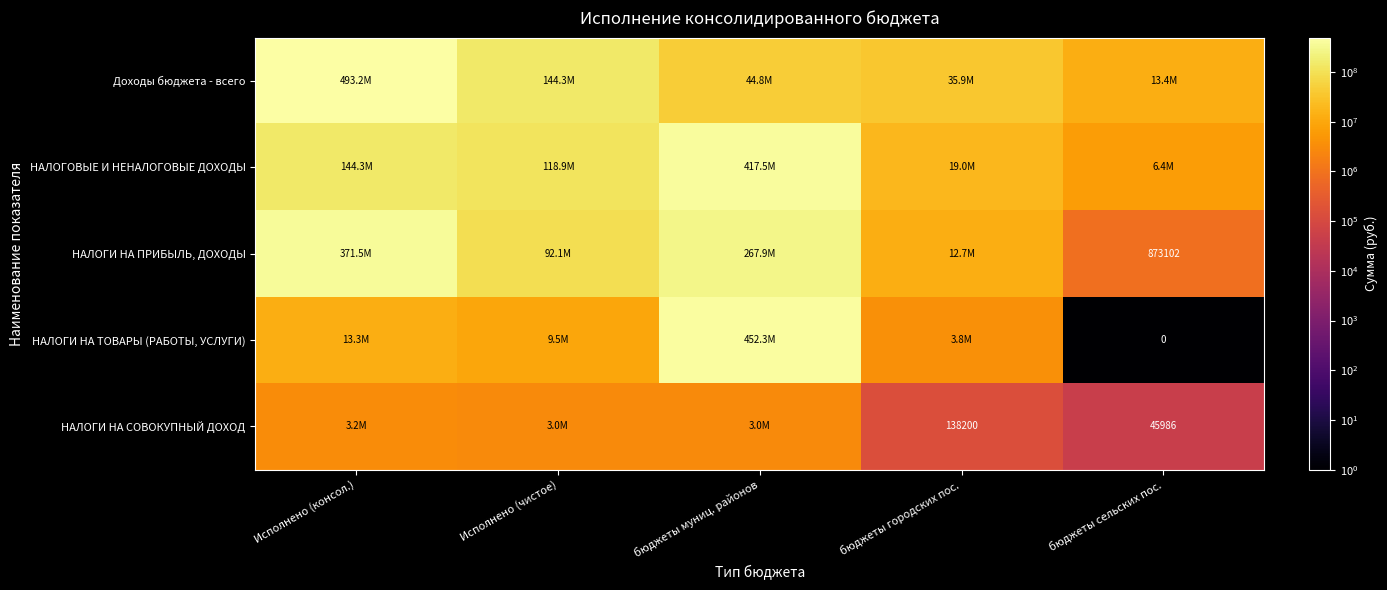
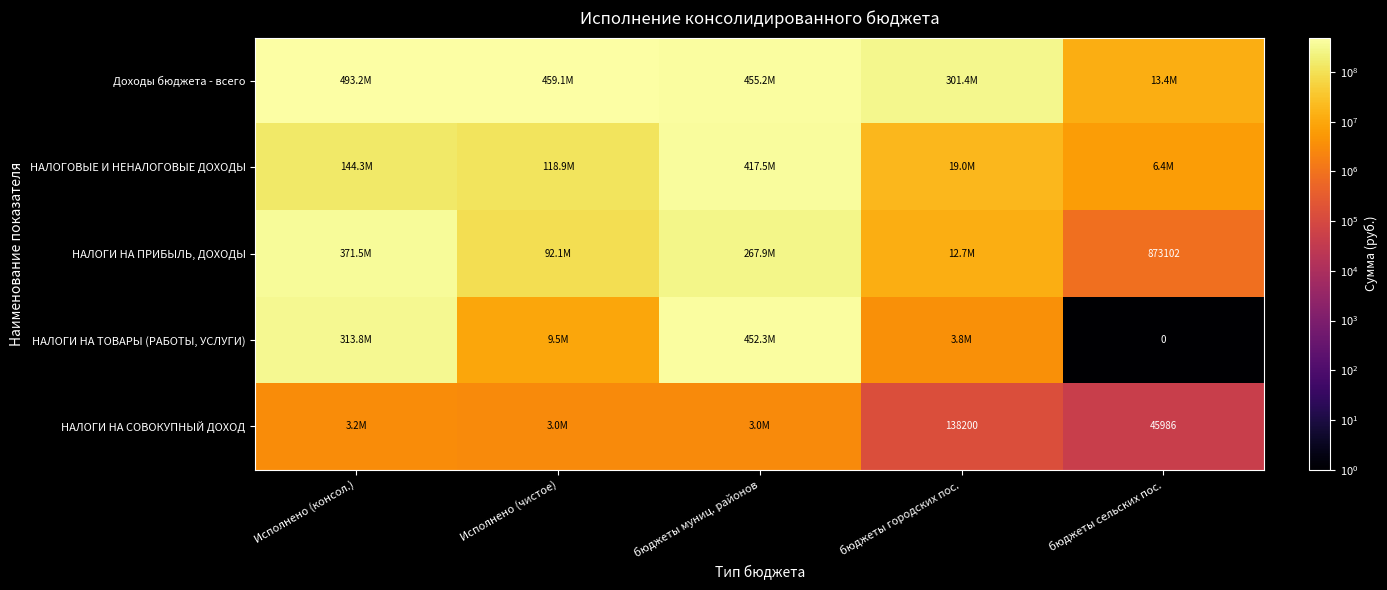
  {
    "Доходы бюджета - всего": {
      "Исполнено (консол.)": "493.2M",
-     "Исполнено (чистое)": "144.3M",
-     "бюджеты муниц. районов": "44.8M",
-     "бюджеты городских пос.": "35.9M",
+     "Исполнено (чистое)": "459.1M",
+     "бюджеты муниц. районов": "455.2M",
+     "бюджеты городских пос.": "301.4M",
      "бюджеты сельских пос.": "13.4M"
    },
    "НАЛОГОВЫЕ И НЕНАЛОГОВЫЕ ДОХОДЫ": {
      "Исполнено (консол.)": "144.3M",
      "Исполнено (чистое)": "118.9M",
      "бюджеты муниц. районов": "417.5M",
      "бюджеты городских пос.": "19.0M",
      "бюджеты сельских пос.": "6.4M"
    },
    "НАЛОГИ НА ПРИБЫЛЬ, ДОХОДЫ": {
      "Исполнено (консол.)": "371.5M",
      "Исполнено (чистое)": "92.1M",
      "бюджеты муниц. районов": "267.9M",
      "бюджеты городских пос.": "12.7M",
      "бюджеты сельских пос.": "873102"
    },
    "НАЛОГИ НА ТОВАРЫ (РАБОТЫ, УСЛУГИ)": {
-     "Исполнено (консол.)": "13.3M",
+     "Исполнено (консол.)": "313.8M",
      "Исполнено (чистое)": "9.5M",
      "бюджеты муниц. районов": "452.3M",
      "бюджеты городских пос.": "3.8M",
      "бюджеты сельских пос.": "0"
    },
    "НАЛОГИ НА СОВОКУПНЫЙ ДОХОД": {
      "Исполнено (консол.)": "3.2M",
      "Исполнено (чистое)": "3.0M",
      "бюджеты муниц. районов": "3.0M",
      "бюджеты городских пос.": "138200",
      "бюджеты сельских пос.": "45986"
    }
  }
